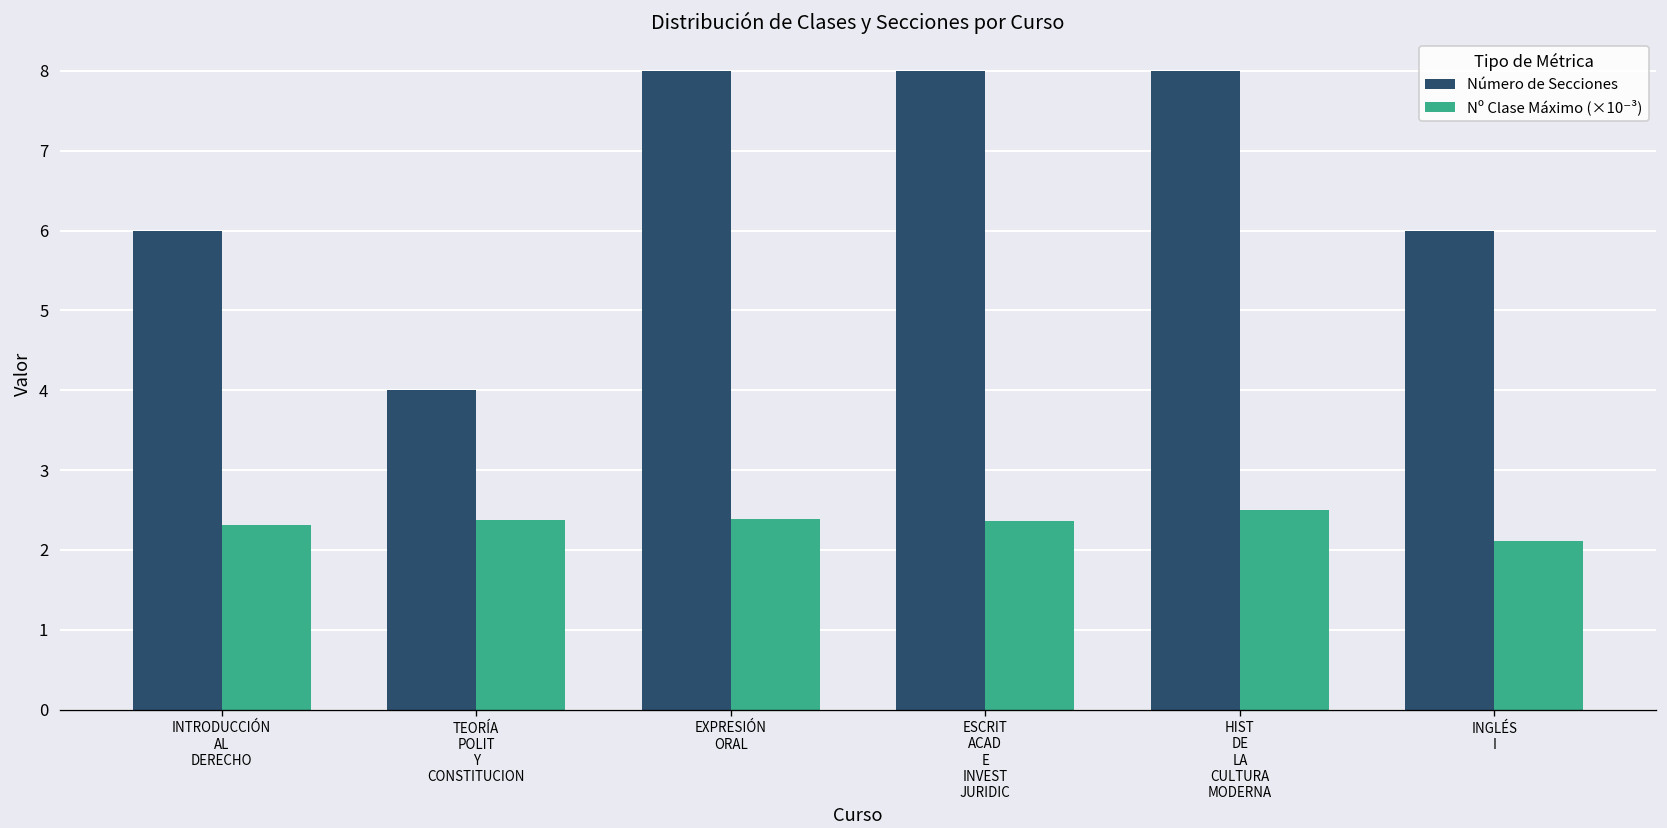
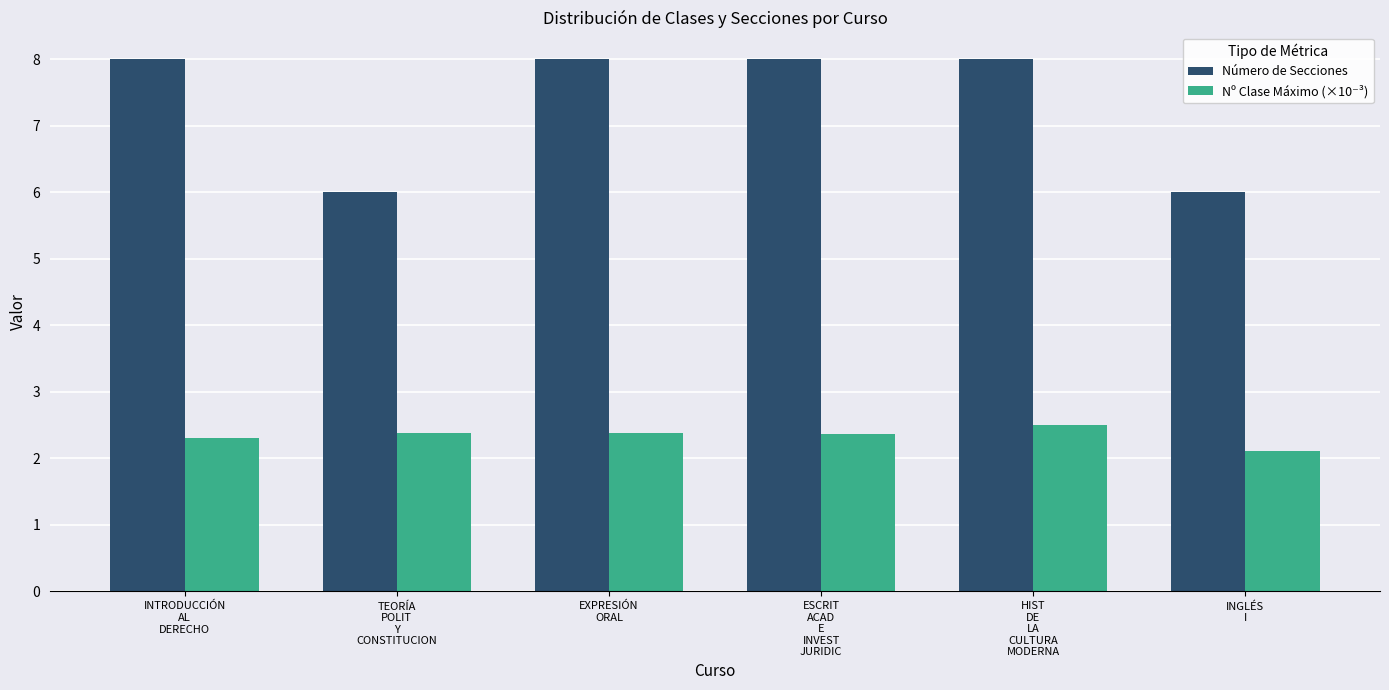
  {
    "Número de Secciones": {
-     "INTRODUCCIÓN AL DERECHO": 6,
-     "TEORÍA POLIT Y CONSTITUCION": 4,
+     "INTRODUCCIÓN AL DERECHO": 8,
+     "TEORÍA POLIT Y CONSTITUCION": 6,
      "EXPRESIÓN ORAL": 8,
      "ESCRIT ACAD E INVEST JURIDIC": 8,
      "HIST DE LA CULTURA MODERNA": 8,
      "INGLÉS I": 6
    },
    "Nº Clase Máximo (×10⁻³)": {
      "INTRODUCCIÓN AL DERECHO": 2.3,
      "TEORÍA POLIT Y CONSTITUCION": 2.4,
      "EXPRESIÓN ORAL": 2.4,
      "ESCRIT ACAD E INVEST JURIDIC": 2.4,
      "HIST DE LA CULTURA MODERNA": 2.5,
      "INGLÉS I": 2.1
    }
  }
